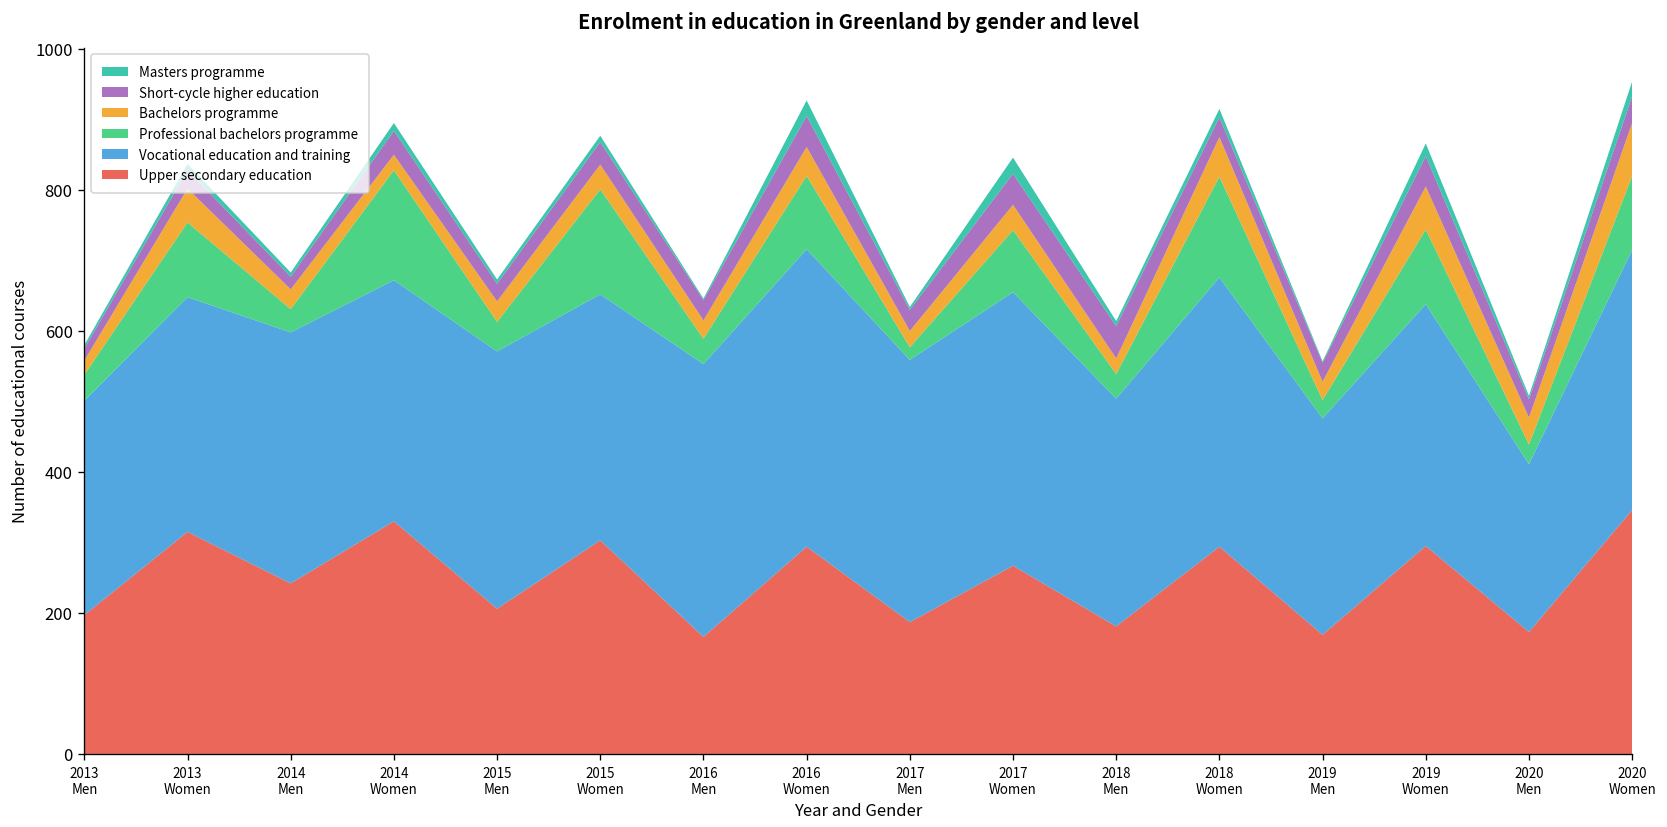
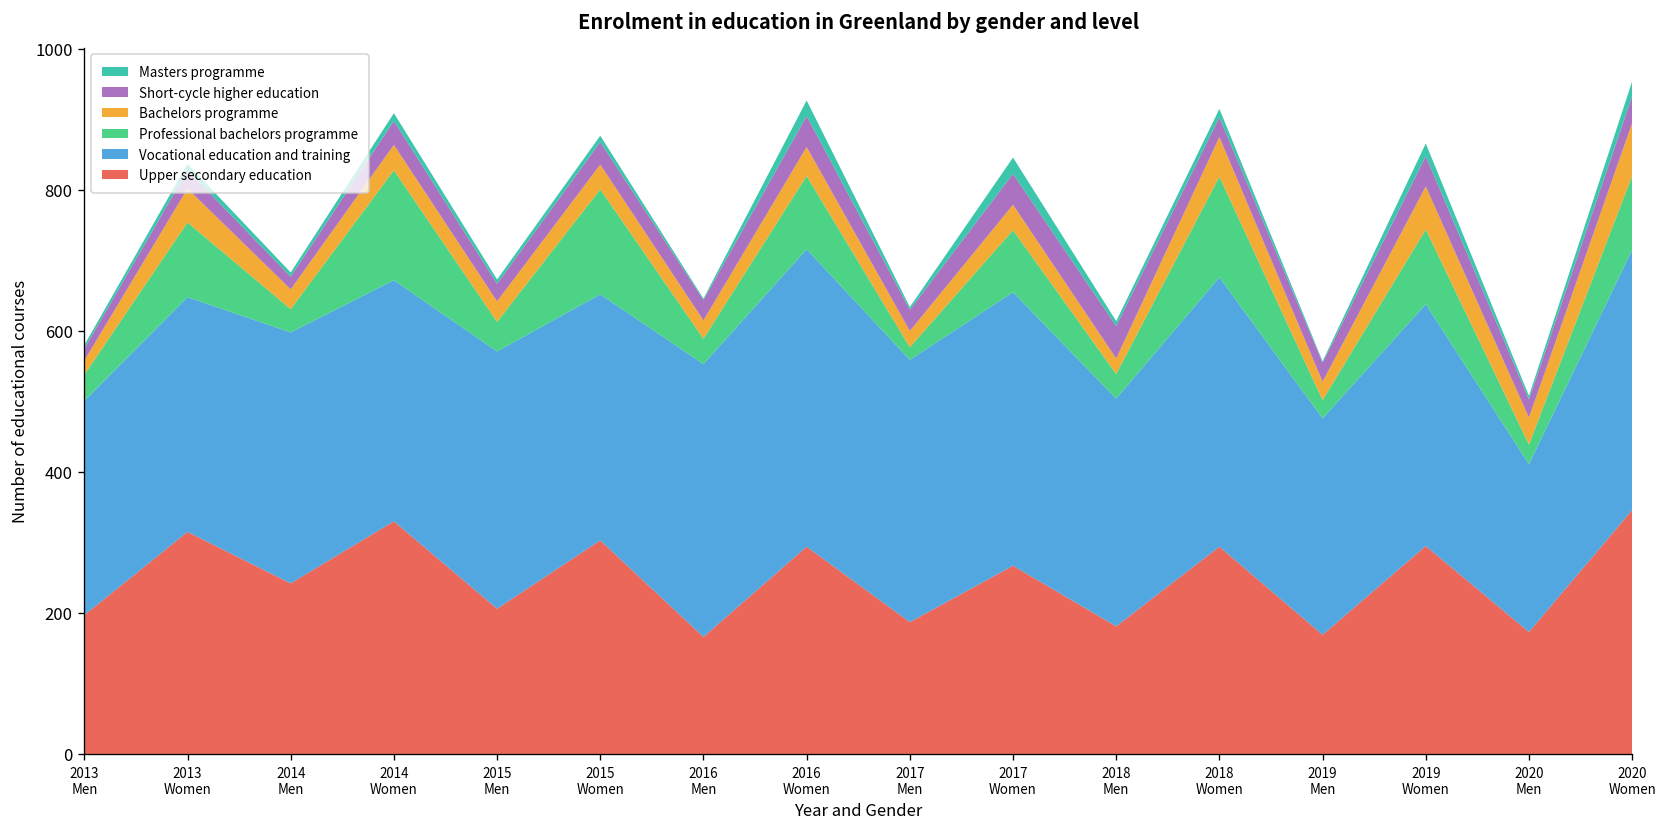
  {
    "Upper secondary education": {
      "2013 Men": 200,
      "2013 Women": 320,
      "2014 Men": 240,
      "2014 Women": 330,
      "2015 Men": 210,
      "2015 Women": 300,
      "2016 Men": 170,
      "2016 Women": 290,
      "2017 Men": 190,
      "2017 Women": 270,
      "2018 Men": 180,
      "2018 Women": 290,
      "2019 Men": 170,
      "2019 Women": 300,
      "2020 Men": 170,
      "2020 Women": 350
    },
    "Vocational education and training": {
      "2013 Men": 300,
      "2013 Women": 330,
      "2014 Men": 360,
      "2014 Women": 340,
      "2015 Men": 370,
      "2015 Women": 350,
      "2016 Men": 390,
      "2016 Women": 420,
      "2017 Men": 370,
      "2017 Women": 390,
      "2018 Men": 320,
      "2018 Women": 380,
      "2019 Men": 310,
      "2019 Women": 340,
      "2020 Men": 240,
      "2020 Women": 370
    },
    "Bachelors programme": {
      "2013 Men": 20,
      "2013 Women": 50,
      "2014 Men": 30,
-     "2014 Women": 20,
+     "2014 Women": 40,
      "2015 Men": 30,
      "2015 Women": 40,
      "2016 Men": 30,
      "2016 Women": 40,
      "2017 Men": 20,
      "2017 Women": 40,
      "2018 Men": 20,
      "2018 Women": 60,
      "2019 Men": 30,
      "2019 Women": 60,
      "2020 Men": 40,
      "2020 Women": 80
    },
    "Short-cycle higher education": {
      "2013 Men": 20,
      "2014 Men": 20,
      "2014 Women": 30,
      "2015 Men": 30,
      "2015 Women": 30,
      "2016 Women": 40,
      "2017 Women": 40,
      "2018 Men": 50,
      "2018 Women": 30,
      "2019 Women": 40,
      "2020 Men": 30,
      "2020 Women": 40
    }
  }
